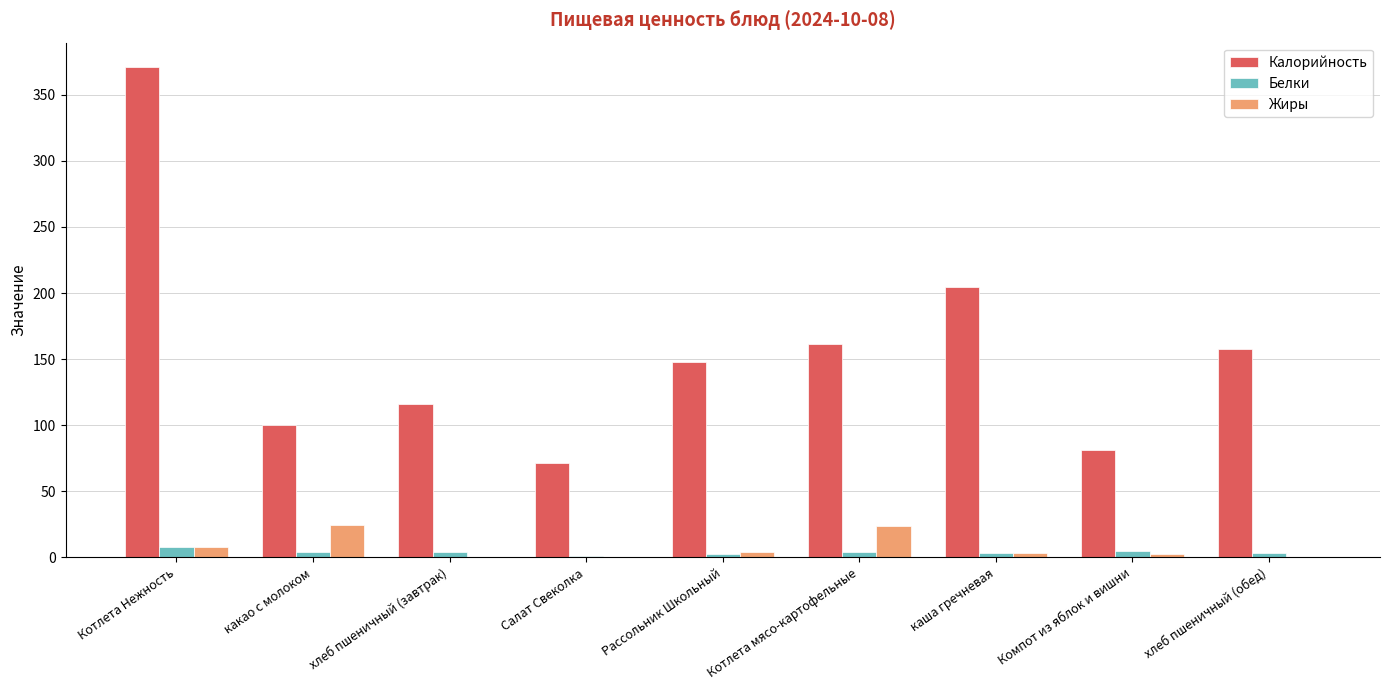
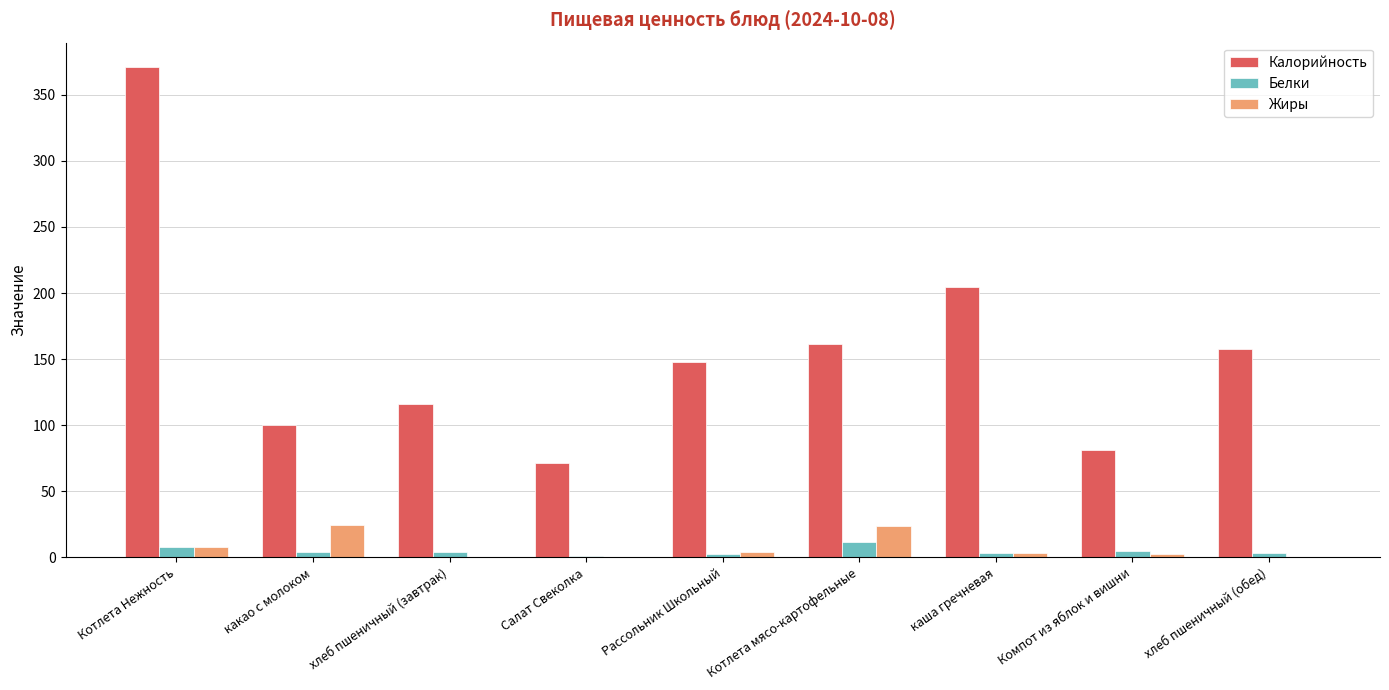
  {
    "Калорийность": {
      "Котлета Нежность": 371,
      "какао с молоком": 100,
      "хлеб пшеничный (завтрак)": 116,
      "Салат Свеколка": 71,
      "Рассольник Школьный": 148,
      "Котлета мясо-картофельные": 162,
      "каша гречневая": 205,
      "Компот из яблок и вишни": 81,
      "хлеб пшеничный (обед)": 158
    },
    "Белки": {
      "Котлета Нежность": 8,
      "какао с молоком": 4,
      "хлеб пшеничный (завтрак)": 4,
      "Рассольник Школьный": 3,
-     "Котлета мясо-картофельные": 4,
+     "Котлета мясо-картофельные": 12,
      "каша гречневая": 3,
      "Компот из яблок и вишни": 5,
      "хлеб пшеничный (обед)": 3
    },
    "Жиры": {
      "Котлета Нежность": 8,
      "какао с молоком": 24,
      "Рассольник Школьный": 4,
      "Котлета мясо-картофельные": 23,
      "каша гречневая": 3,
      "Компот из яблок и вишни": 3
    }
  }
